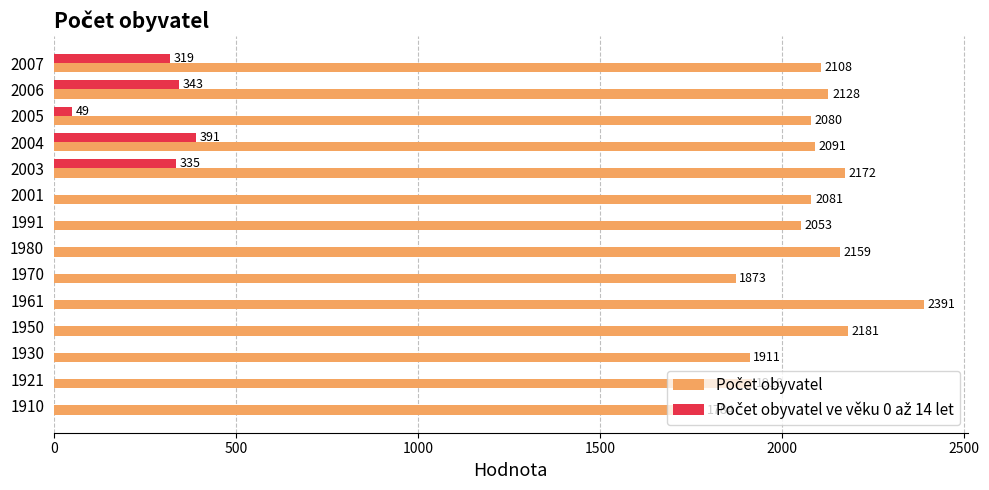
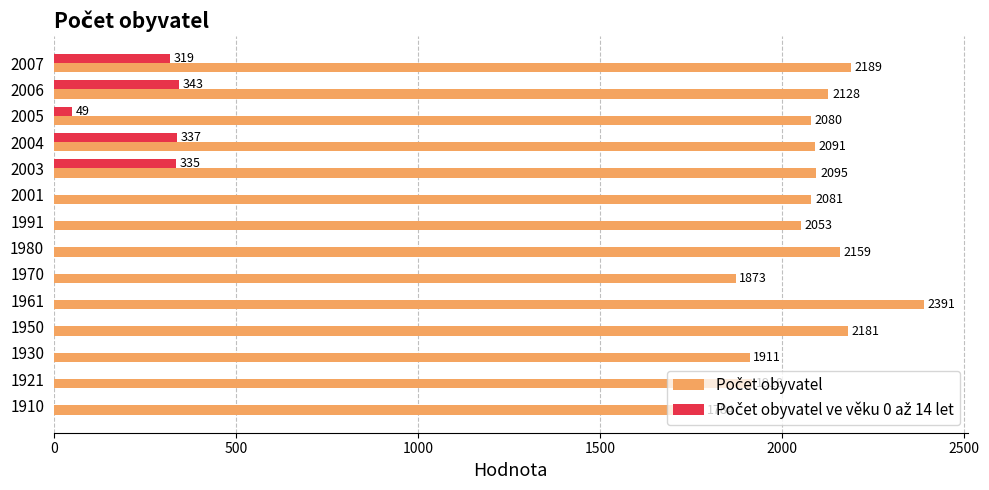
  {
    "Počet obyvatel": {
-     "2007": 2108,
+     "2007": 2189,
      "2006": 2128,
      "2005": 2080,
      "2004": 2091,
-     "2003": 2172,
+     "2003": 2095,
      "2001": 2081,
      "1991": 2053,
      "1980": 2159,
      "1970": 1873,
      "1961": 2391,
      "1950": 2181,
      "1930": 1911
    },
    "Počet obyvatel ve věku 0 až 14 let": {
      "2007": 319,
      "2006": 343,
      "2005": 49,
-     "2004": 391,
+     "2004": 337,
      "2003": 335
    }
  }
